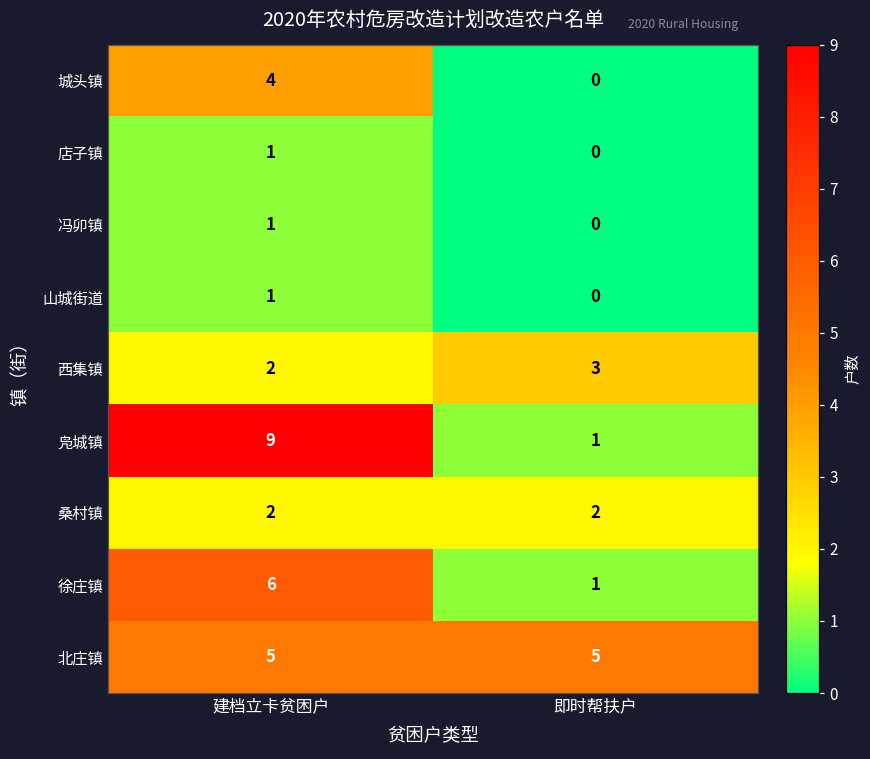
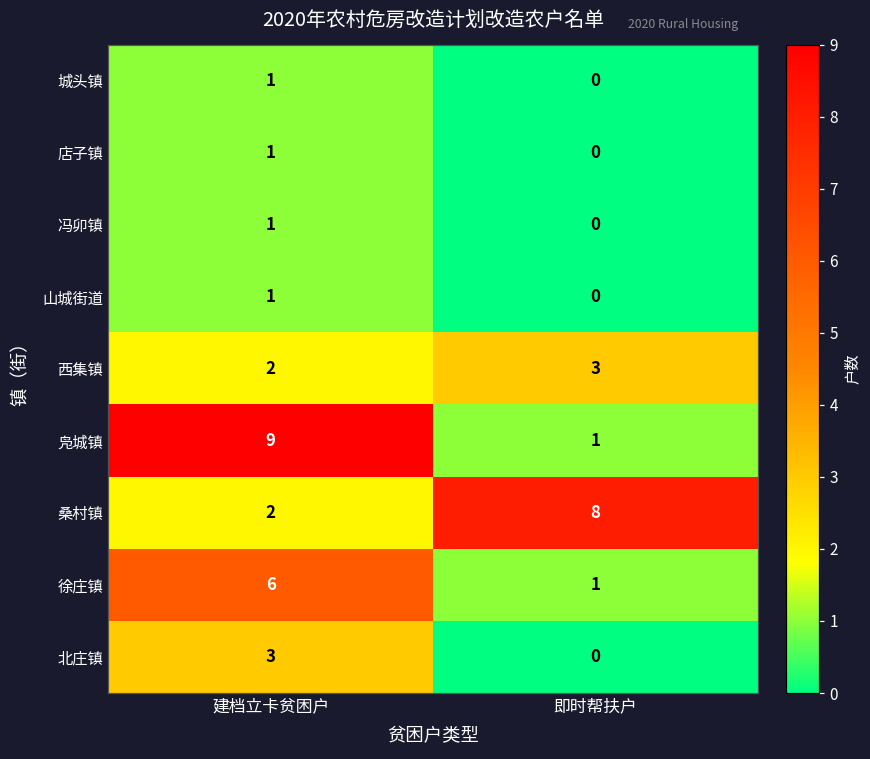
  {
    "城头镇": {
-     "建档立卡贫困户": 4,
+     "建档立卡贫困户": 1,
      "即时帮扶户": 0
    },
    "店子镇": {
      "建档立卡贫困户": 1,
      "即时帮扶户": 0
    },
    "冯卯镇": {
      "建档立卡贫困户": 1,
      "即时帮扶户": 0
    },
    "山城街道": {
      "建档立卡贫困户": 1,
      "即时帮扶户": 0
    },
    "西集镇": {
      "建档立卡贫困户": 2,
      "即时帮扶户": 3
    },
    "凫城镇": {
      "建档立卡贫困户": 9,
      "即时帮扶户": 1
    },
    "桑村镇": {
      "建档立卡贫困户": 2,
-     "即时帮扶户": 2
+     "即时帮扶户": 8
    },
    "徐庄镇": {
      "建档立卡贫困户": 6,
      "即时帮扶户": 1
    },
    "北庄镇": {
-     "建档立卡贫困户": 5,
-     "即时帮扶户": 5
+     "建档立卡贫困户": 3,
+     "即时帮扶户": 0
    }
  }
